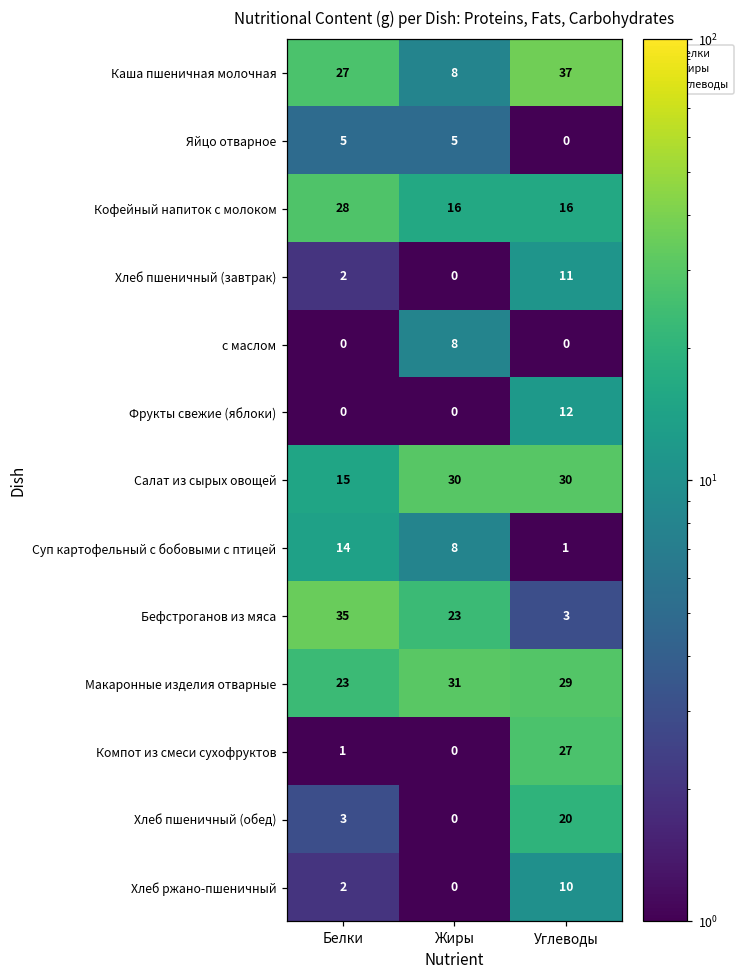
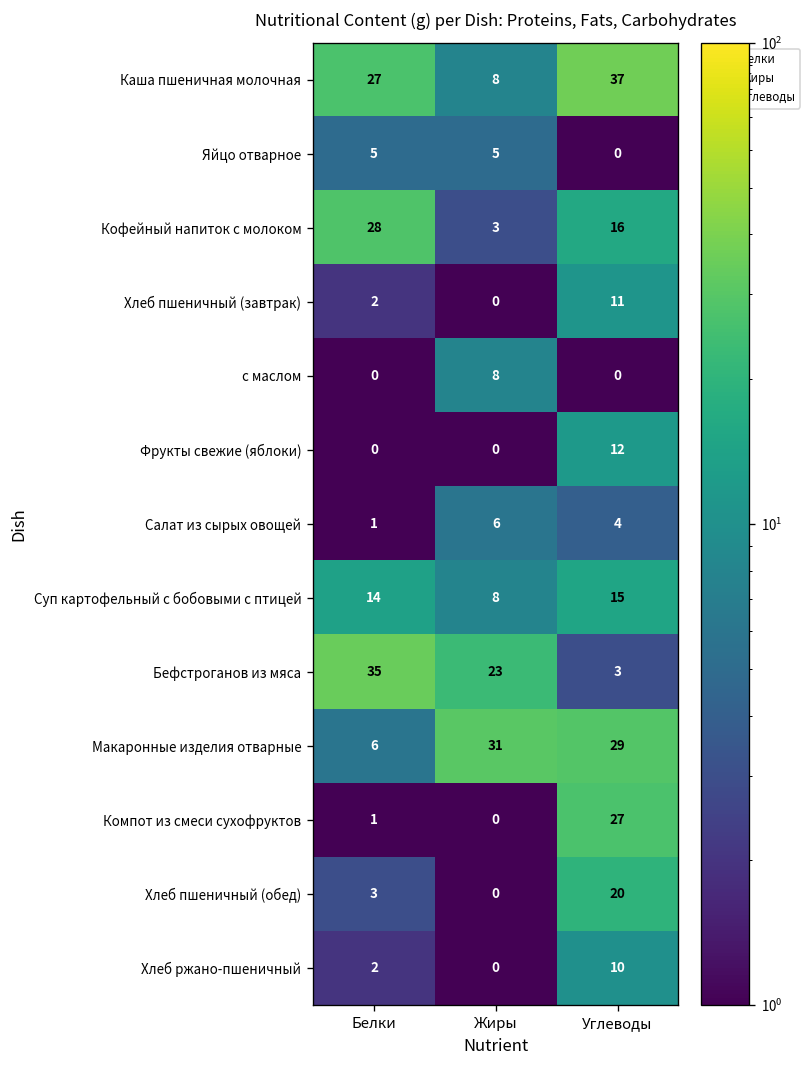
  {
    "Каша пшеничная молочная": {
      "Белки": 27,
      "Жиры": 8,
      "Углеводы": 37
    },
    "Яйцо отварное": {
      "Белки": 5,
      "Жиры": 5,
      "Углеводы": 0
    },
    "Кофейный напиток с молоком": {
      "Белки": 28,
-     "Жиры": 16,
+     "Жиры": 3,
      "Углеводы": 16
    },
    "Хлеб пшеничный (завтрак)": {
      "Белки": 2,
      "Жиры": 0,
      "Углеводы": 11
    },
    "с маслом": {
      "Белки": 0,
      "Жиры": 8,
      "Углеводы": 0
    },
    "Фрукты свежие (яблоки)": {
      "Белки": 0,
      "Жиры": 0,
      "Углеводы": 12
    },
    "Салат из сырых овощей": {
-     "Белки": 15,
-     "Жиры": 30,
-     "Углеводы": 30
+     "Белки": 1,
+     "Жиры": 6,
+     "Углеводы": 4
    },
    "Суп картофельный с бобовыми с птицей": {
      "Белки": 14,
      "Жиры": 8,
-     "Углеводы": 1
+     "Углеводы": 15
    },
    "Бефстроганов из мяса": {
      "Белки": 35,
      "Жиры": 23,
      "Углеводы": 3
    },
    "Макаронные изделия отварные": {
-     "Белки": 23,
+     "Белки": 6,
      "Жиры": 31,
      "Углеводы": 29
    },
    "Компот из смеси сухофруктов": {
      "Белки": 1,
      "Жиры": 0,
      "Углеводы": 27
    },
    "Хлеб пшеничный (обед)": {
      "Белки": 3,
      "Жиры": 0,
      "Углеводы": 20
    },
    "Хлеб ржано-пшеничный": {
      "Белки": 2,
      "Жиры": 0,
      "Углеводы": 10
    }
  }
